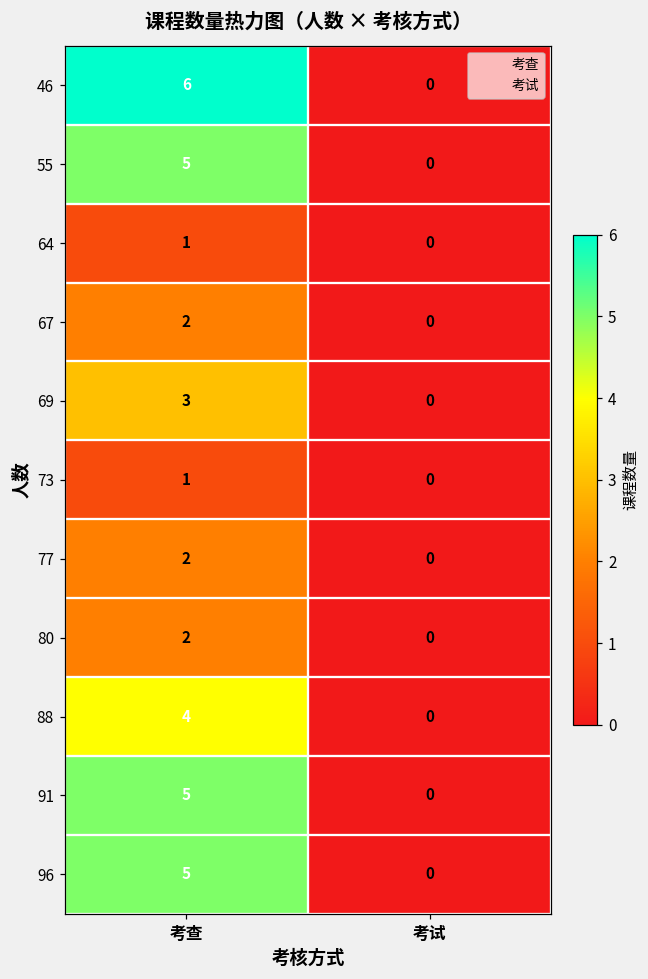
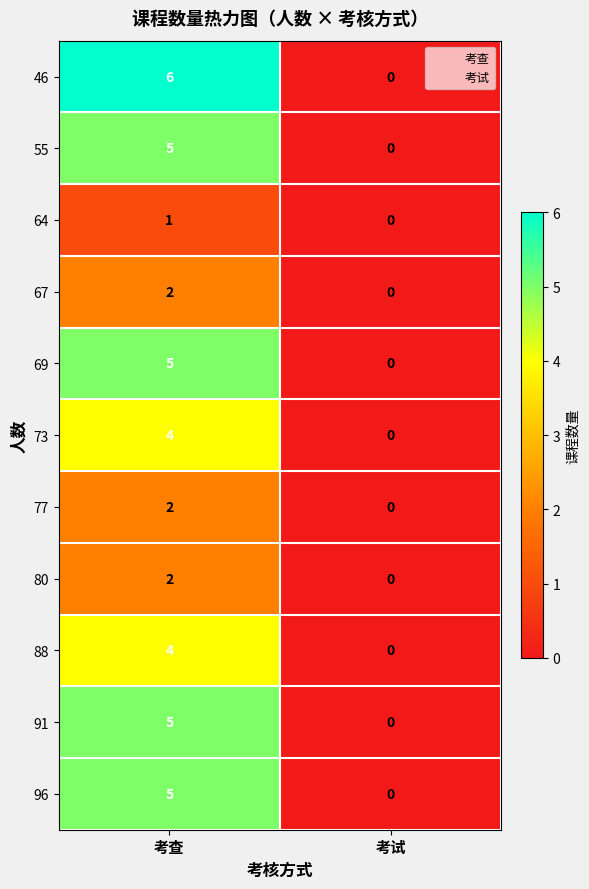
  {
    "46": {
      "考查": 6,
      "考试": 0
    },
    "55": {
      "考查": 5,
      "考试": 0
    },
    "64": {
      "考查": 1,
      "考试": 0
    },
    "67": {
      "考查": 2,
      "考试": 0
    },
    "69": {
-     "考查": 3,
+     "考查": 5,
      "考试": 0
    },
    "73": {
-     "考查": 1,
+     "考查": 4,
      "考试": 0
    },
    "77": {
      "考查": 2,
      "考试": 0
    },
    "80": {
      "考查": 2,
      "考试": 0
    },
    "88": {
      "考查": 4,
      "考试": 0
    },
    "91": {
      "考查": 5,
      "考试": 0
    },
    "96": {
      "考查": 5,
      "考试": 0
    }
  }
